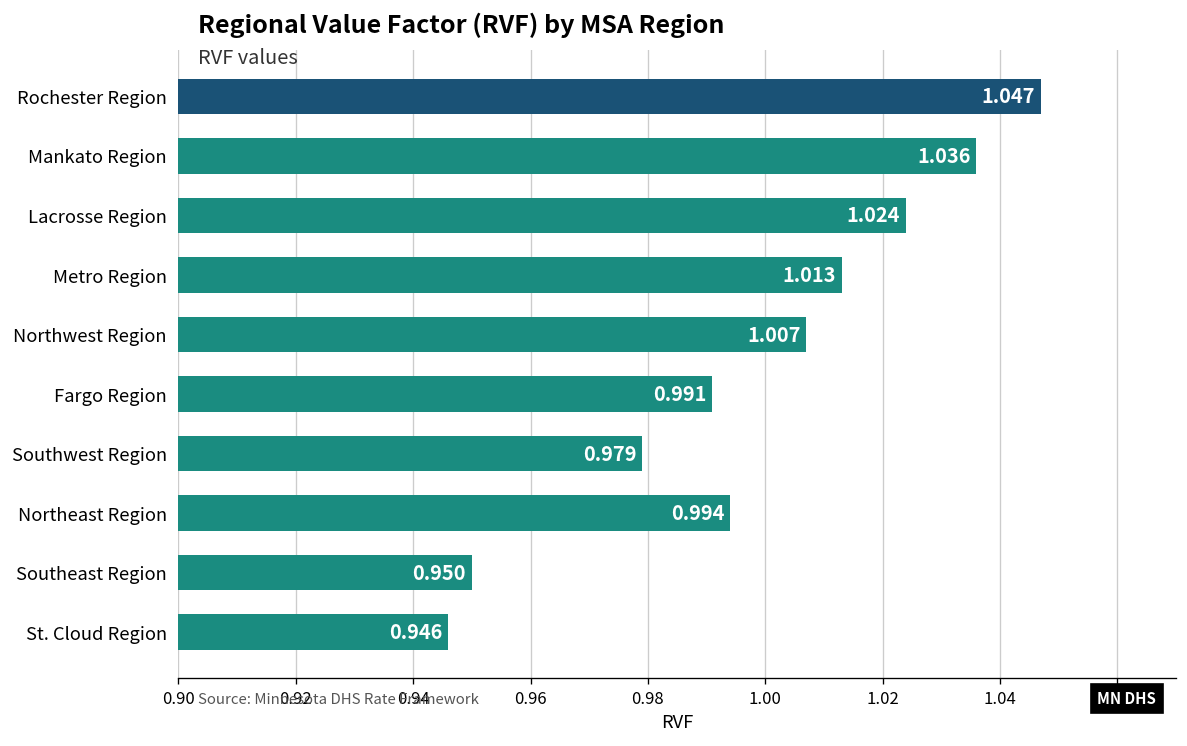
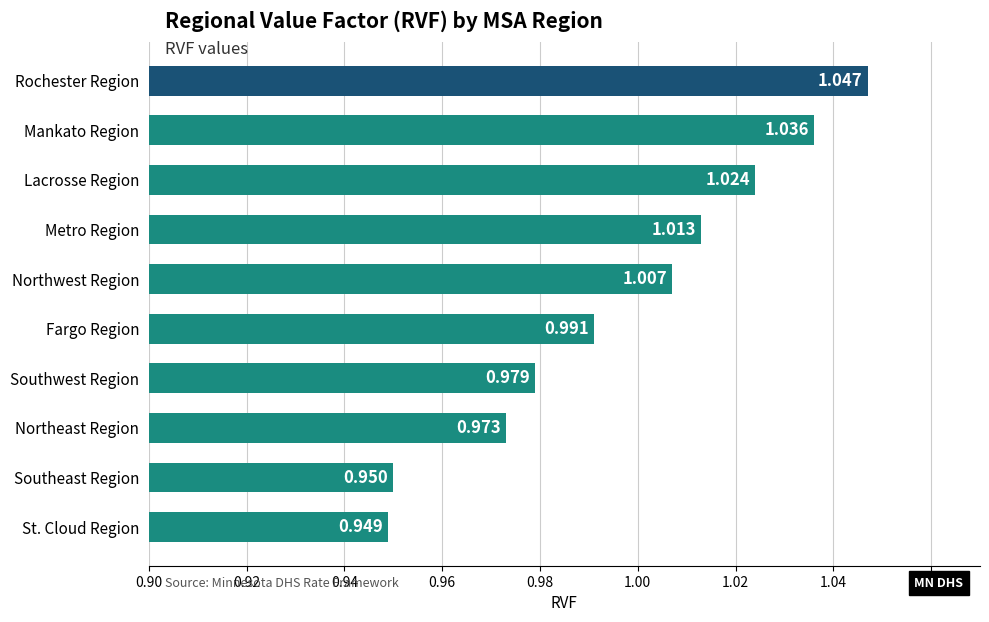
  {
    "Rochester Region": 1.047,
    "Mankato Region": 1.036,
    "Lacrosse Region": 1.024,
    "Metro Region": 1.013,
    "Northwest Region": 1.007,
    "Fargo Region": 0.991,
    "Southwest Region": 0.979,
-   "Northeast Region": 0.994,
+   "Northeast Region": 0.973,
    "Southeast Region": 0.950,
-   "St. Cloud Region": 0.946
+   "St. Cloud Region": 0.949
  }
